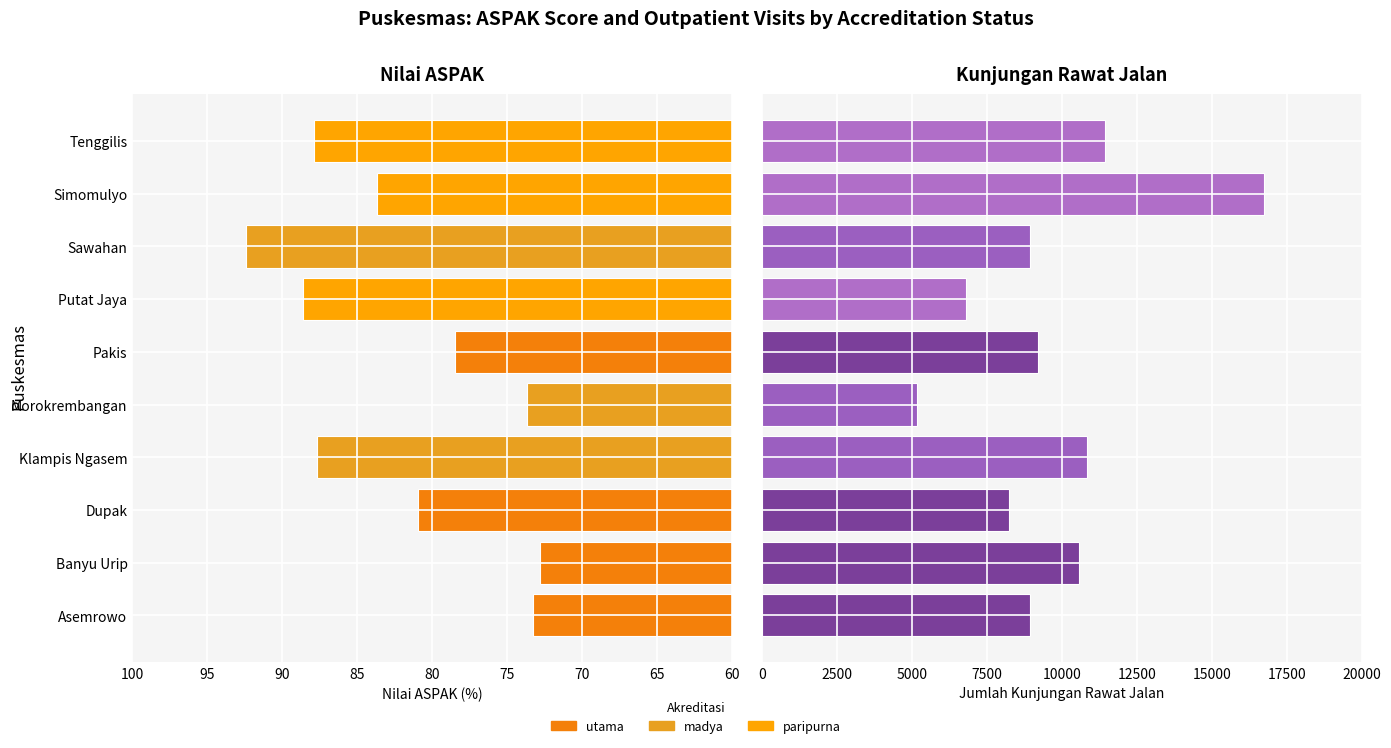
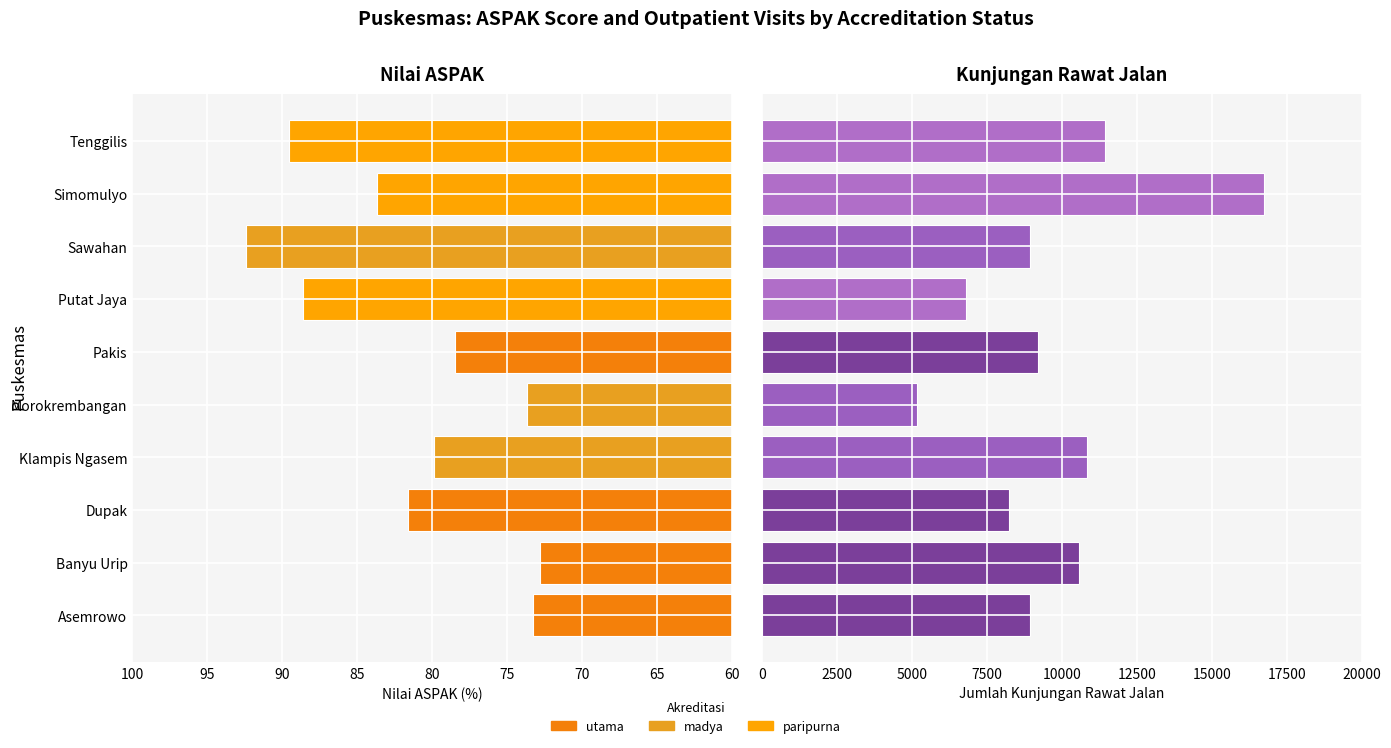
  {
    "Nilai ASPAK": {
-     "Tenggilis": 87.9,
+     "Tenggilis": 89.5,
      "Simomulyo": 83.7,
      "Sawahan": 92.5,
      "Putat Jaya": 88.6,
      "Pakis": 78.5,
      "Morokrembangan": 73.7,
-     "Klampis Ngasem": 87.7,
-     "Dupak": 80.9,
+     "Klampis Ngasem": 79.9,
+     "Dupak": 81.6,
      "Banyu Urip": 72.8,
      "Asemrowo": 73.3
    }
  }
